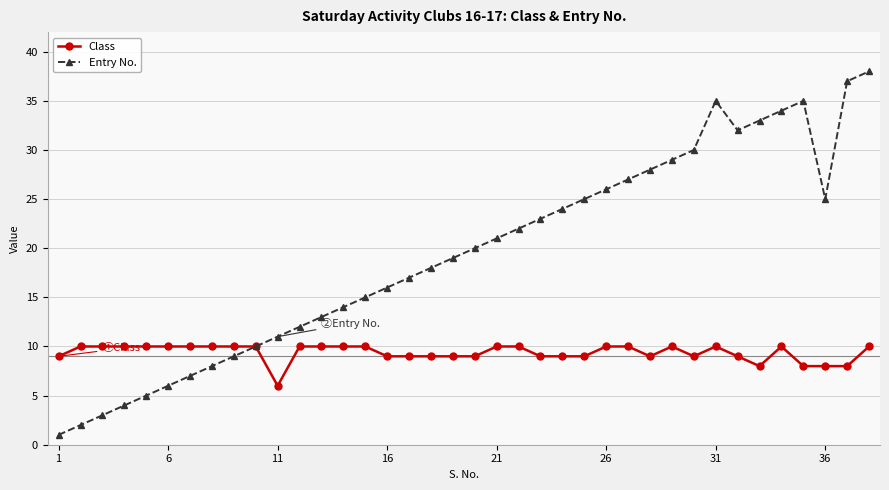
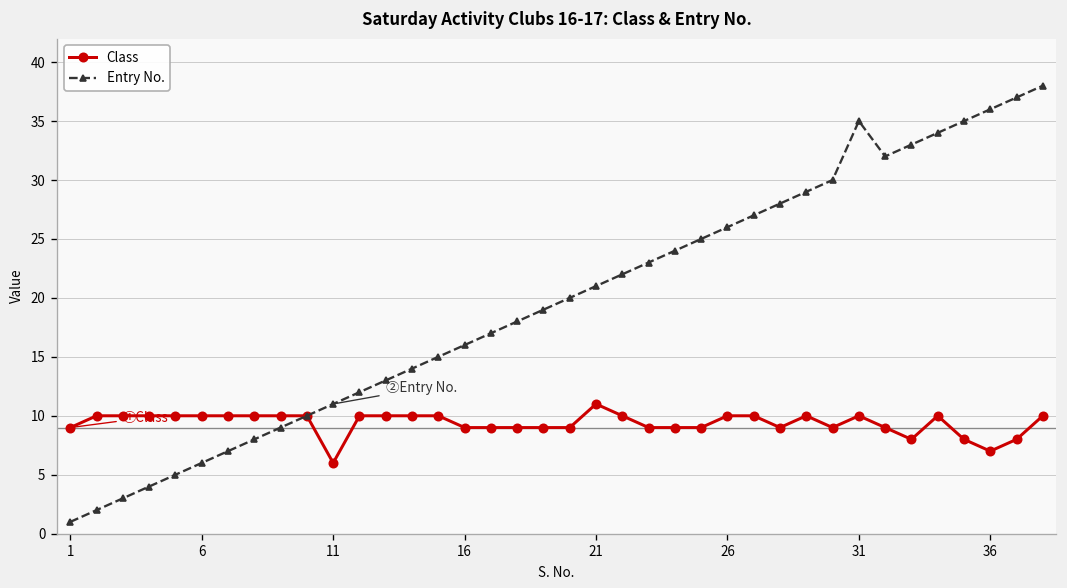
  {
    "Class": {
      "1": 9,
      "6": 10,
      "11": 6,
      "16": 9,
-     "21": 10,
+     "21": 11,
      "26": 10,
      "31": 10,
-     "36": 8
+     "36": 7
    },
    "Entry No.": {
      "1": 1,
      "6": 6,
      "11": 11,
      "16": 16,
      "21": 21,
      "26": 26,
      "31": 35,
-     "36": 25
+     "36": 36
    }
  }
